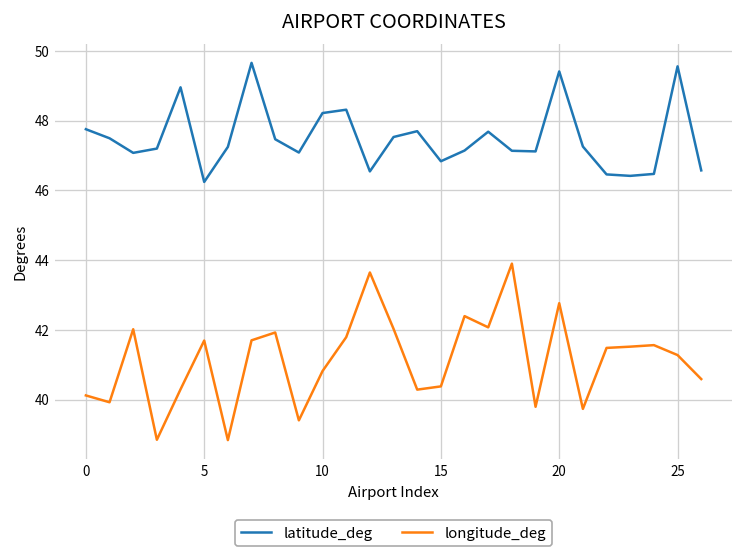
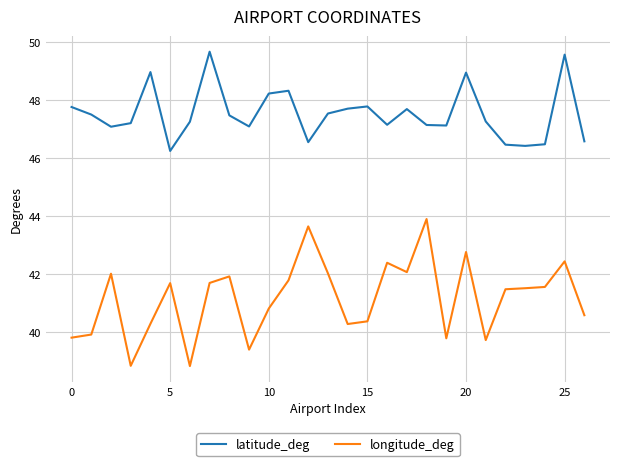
  {
    "latitude_deg": {
      "0": 47.8,
      "5": 46.2,
      "10": 48.2,
-     "15": 46.8,
-     "20": 49.4,
+     "15": 47.8,
+     "20": 48.9,
      "25": 49.6
    },
    "longitude_deg": {
-     "0": 40.1,
+     "0": 39.8,
      "5": 41.7,
      "10": 40.8,
      "15": 40.4,
      "20": 42.8,
-     "25": 41.3
+     "25": 42.4
    }
  }
